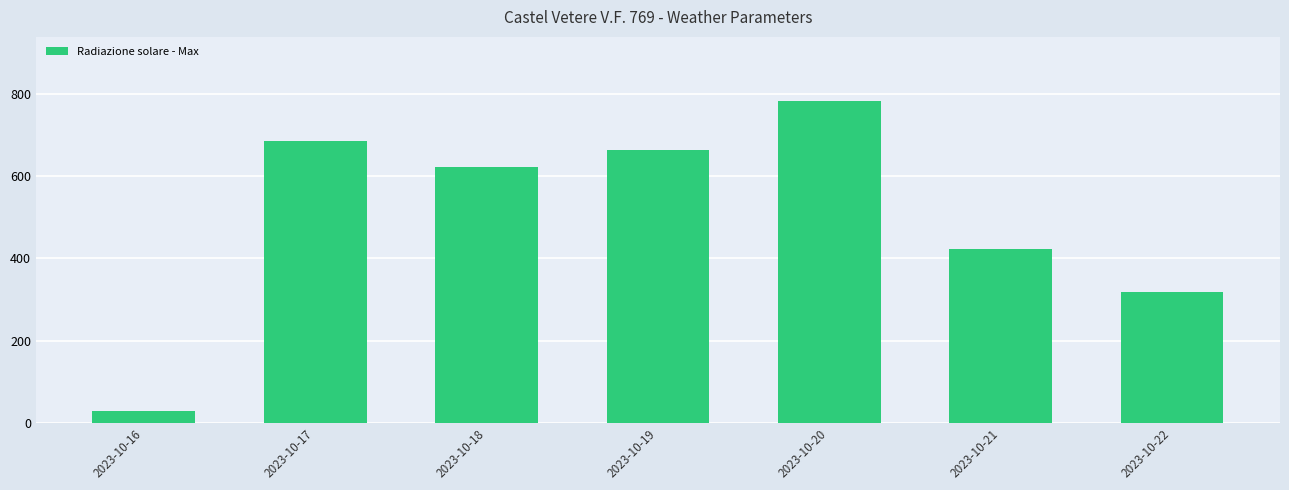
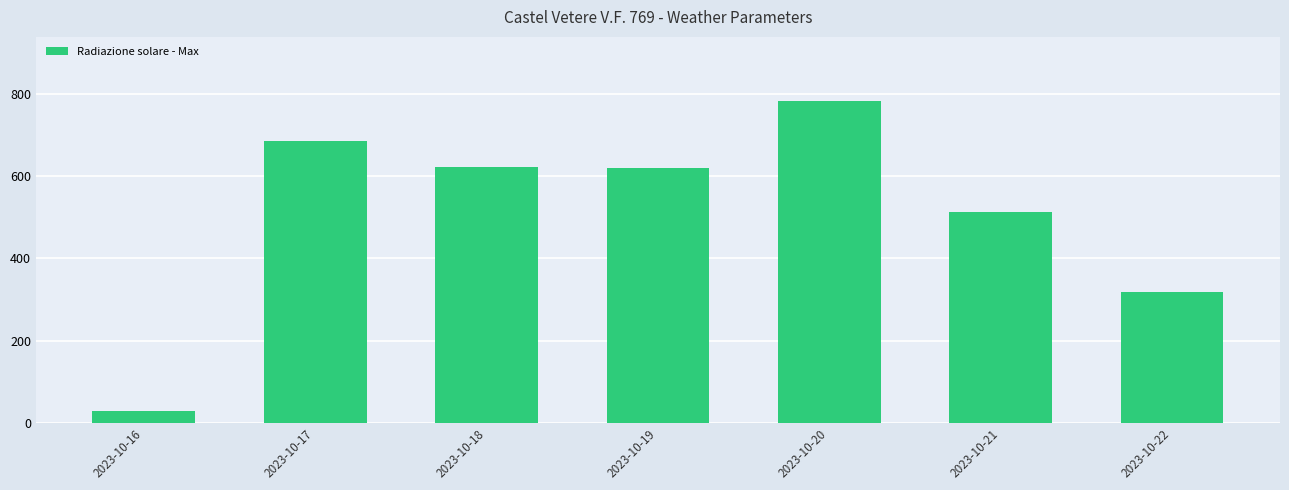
  {
    "2023-10-16": 30,
    "2023-10-17": 690,
    "2023-10-18": 620,
-   "2023-10-19": 660,
+   "2023-10-19": 620,
    "2023-10-20": 780,
-   "2023-10-21": 420,
+   "2023-10-21": 510,
    "2023-10-22": 320
  }
